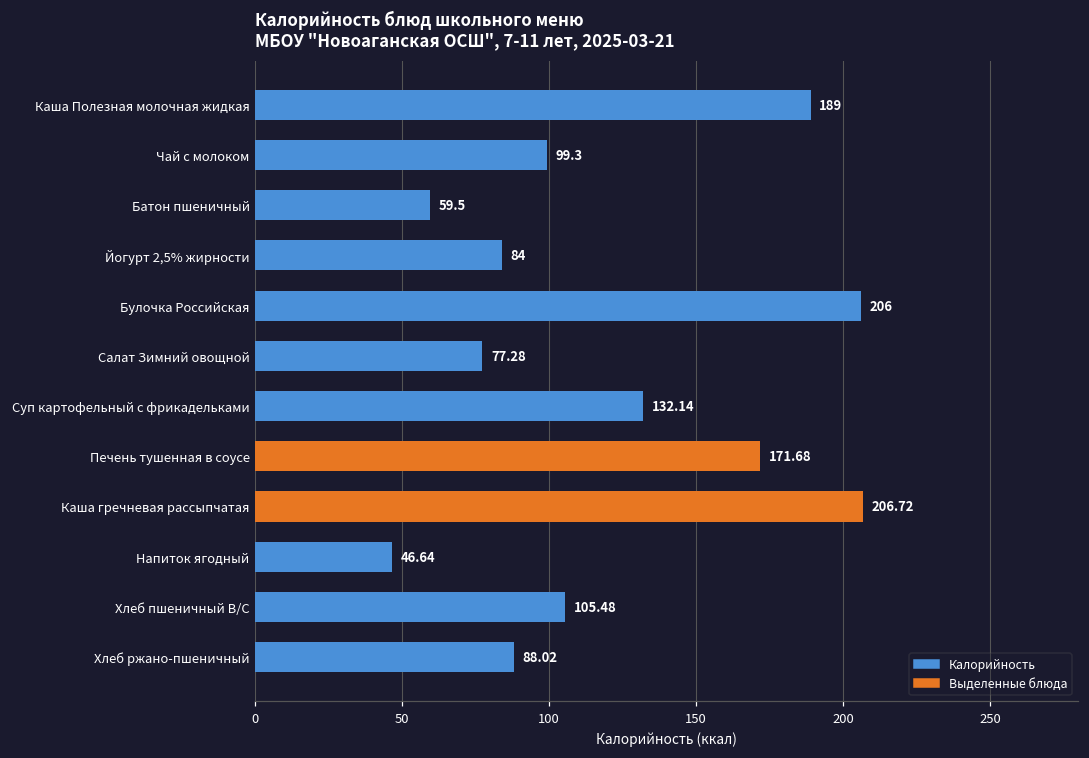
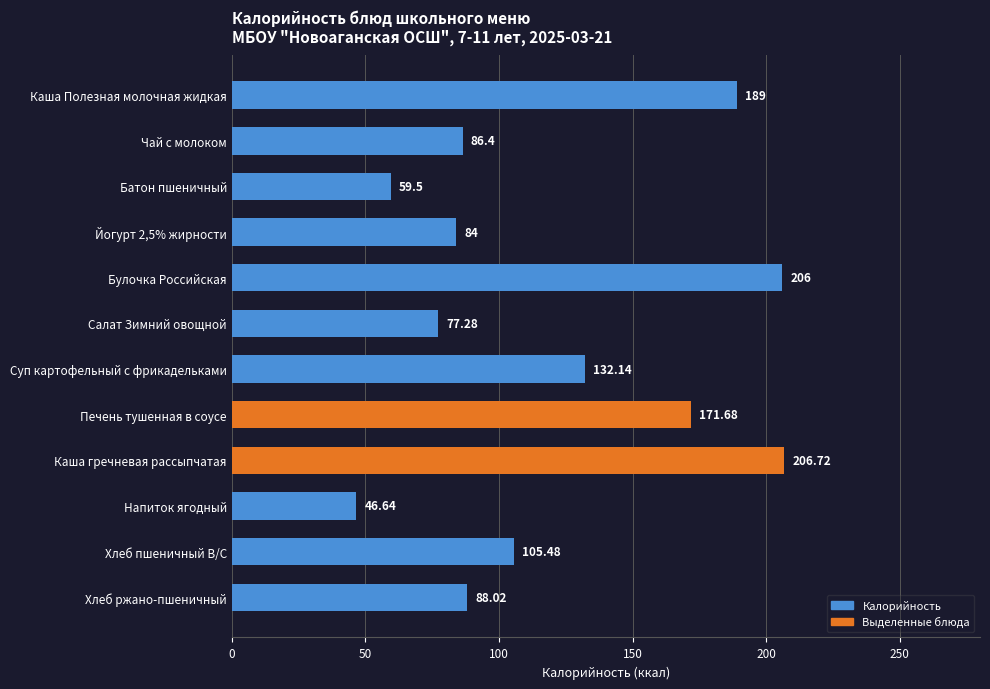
  {
    "Каша Полезная молочная жидкая": 189,
-   "Чай с молоком": 99.3,
+   "Чай с молоком": 86.4,
    "Батон пшеничный": 59.5,
    "Йогурт 2,5% жирности": 84,
    "Булочка Российская": 206,
    "Салат Зимний овощной": 77.28,
    "Суп картофельный с фрикадельками": 132.14,
    "Печень тушенная в соусе": 171.68,
    "Каша гречневая рассыпчатая": 206.72,
    "Напиток ягодный": 46.64,
    "Хлеб пшеничный В/С": 105.48,
    "Хлеб ржано-пшеничный": 88.02
  }
